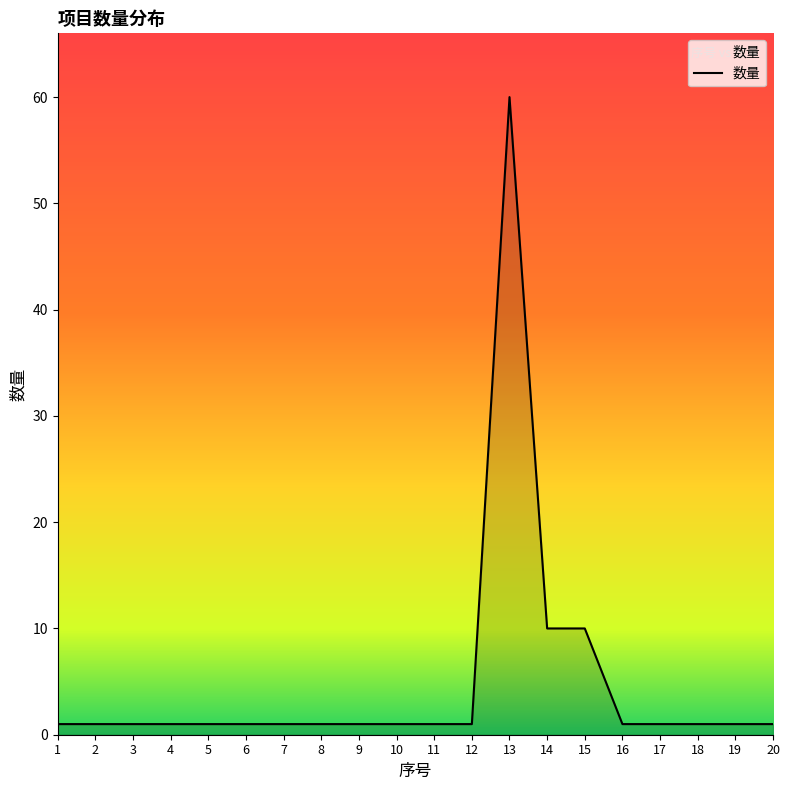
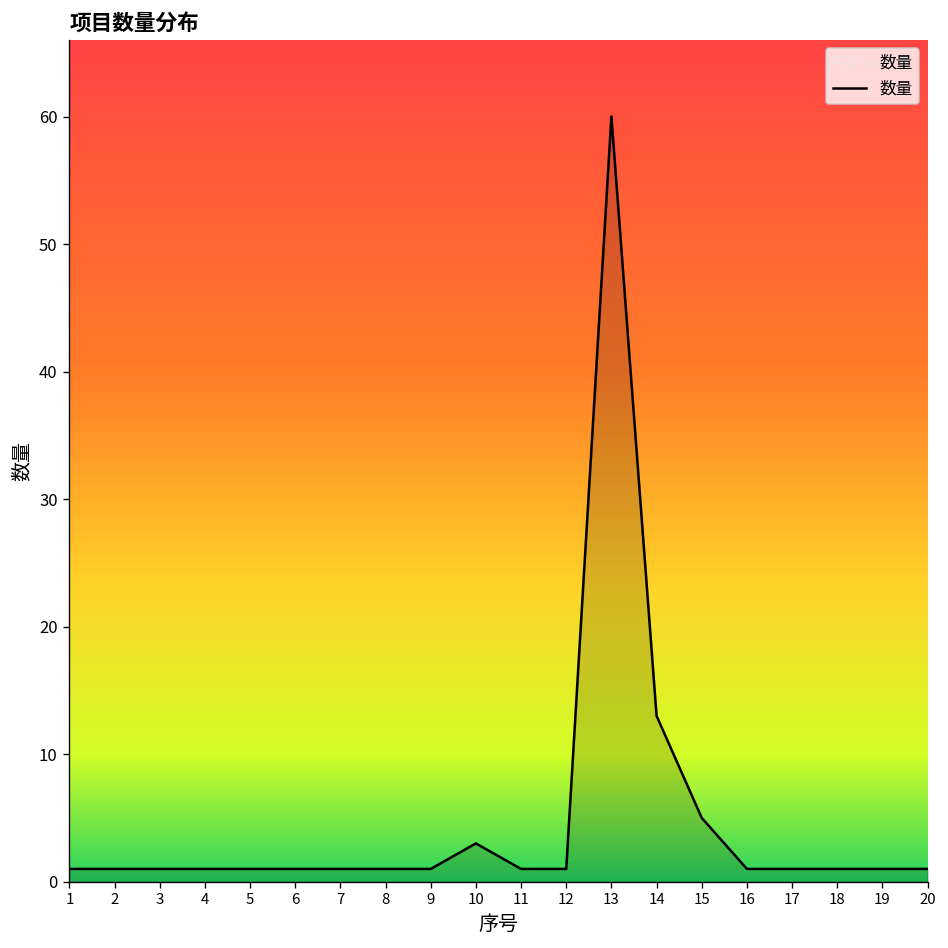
  {
    "1": 1,
    "2": 1,
    "3": 1,
    "4": 1,
    "5": 1,
    "6": 1,
    "7": 1,
    "8": 1,
    "9": 1,
-   "10": 1,
+   "10": 3,
    "11": 1,
    "12": 1,
    "13": 60,
-   "14": 10,
-   "15": 10,
+   "14": 13,
+   "15": 5,
    "16": 1,
    "17": 1,
    "18": 1,
    "19": 1,
    "20": 1
  }
